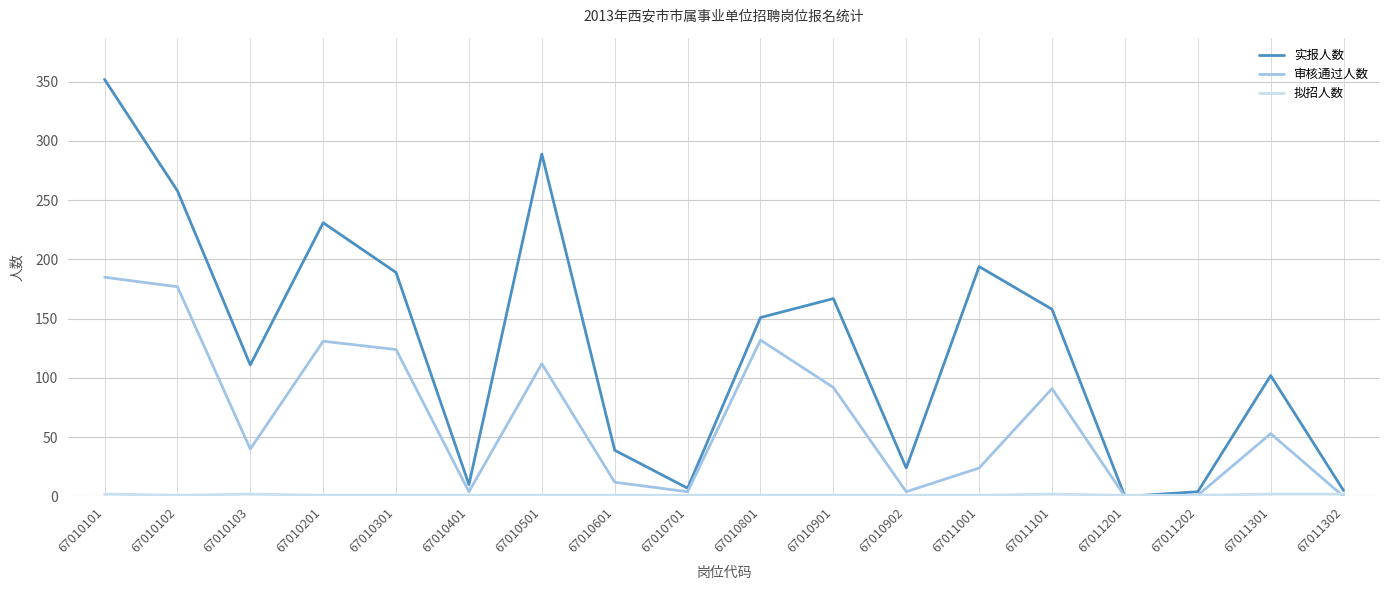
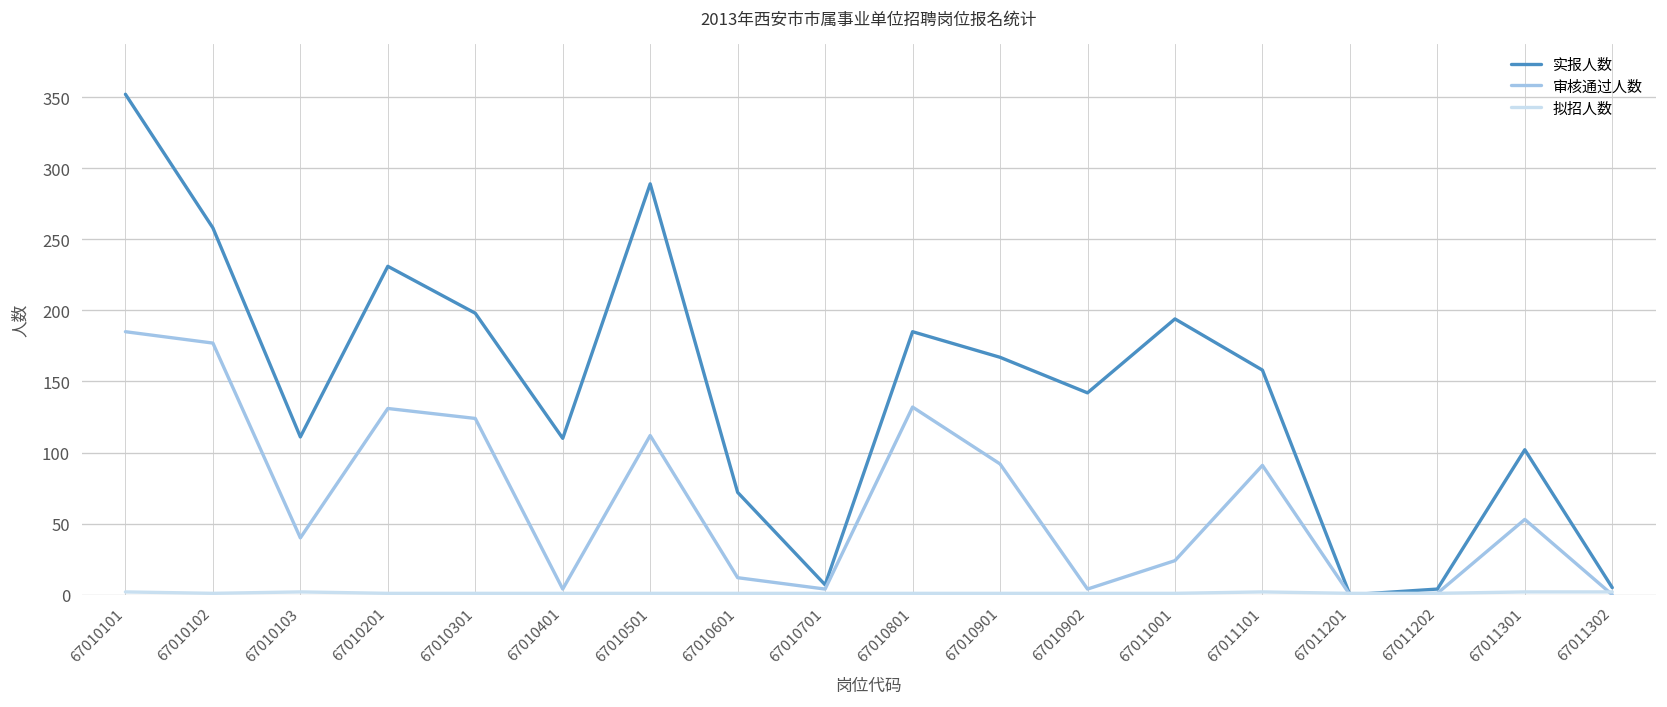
  {
    "实报人数": {
      "67010101": 352,
      "67010102": 258,
      "67010103": 111,
      "67010201": 231,
-     "67010301": 189,
-     "67010401": 10,
+     "67010301": 198,
+     "67010401": 110,
      "67010501": 289,
-     "67010601": 39,
+     "67010601": 72,
      "67010701": 7,
-     "67010801": 151,
+     "67010801": 185,
      "67010901": 167,
-     "67010902": 24,
+     "67010902": 142,
      "67011001": 194,
      "67011101": 158,
      "67011202": 4,
      "67011301": 102,
      "67011302": 5
    }
  }
